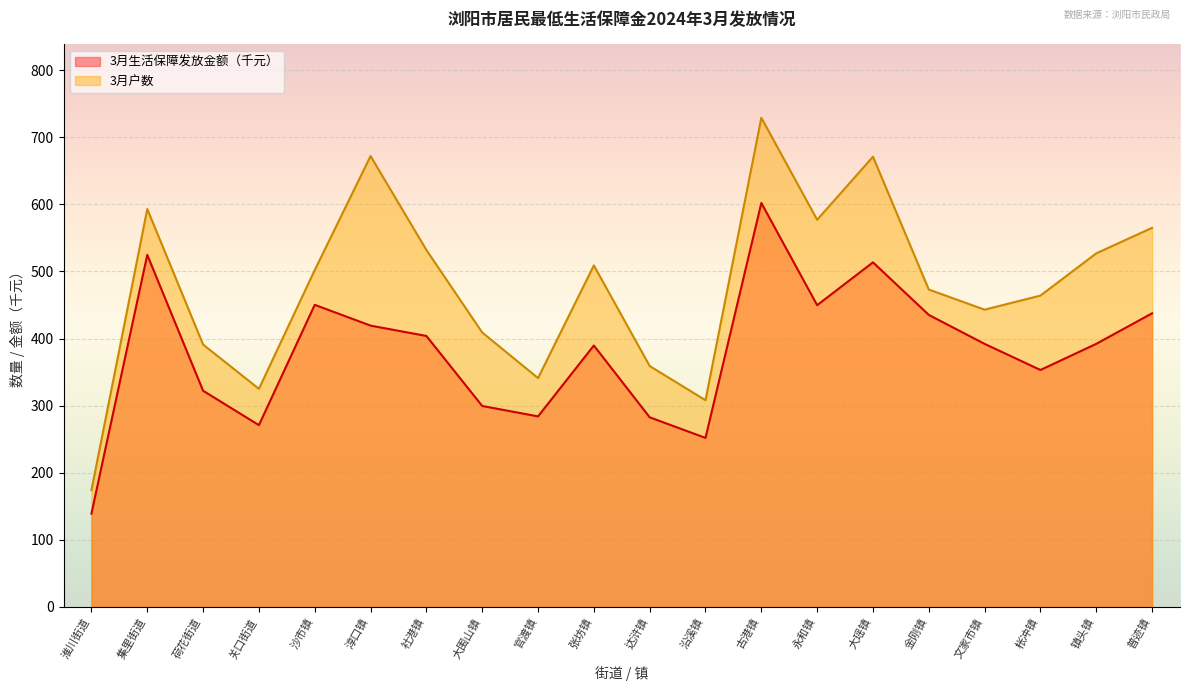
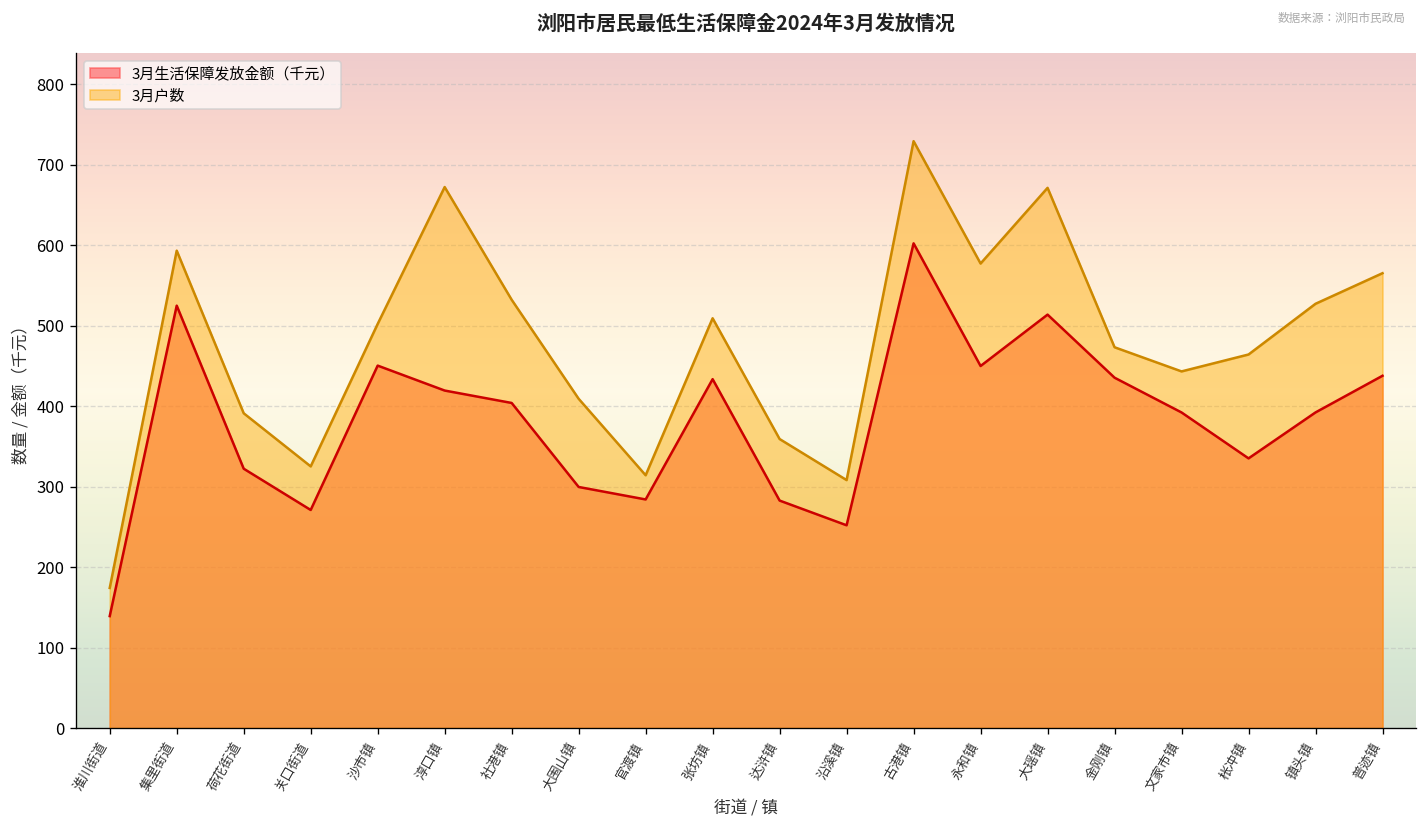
  {
    "3月生活保障发放金额（千元）": {
      "淮川街道": 140,
      "集里街道": 520,
      "荷花街道": 320,
      "关口街道": 270,
      "沙市镇": 450,
      "淳口镇": 420,
      "社港镇": 400,
      "大围山镇": 300,
      "官渡镇": 280,
-     "张坊镇": 390,
+     "张坊镇": 430,
      "达浒镇": 280,
      "沿溪镇": 250,
      "古港镇": 600,
      "永和镇": 450,
      "大瑶镇": 510,
      "金刚镇": 440,
      "文家市镇": 390,
-     "枨冲镇": 350,
+     "枨冲镇": 330,
      "镇头镇": 390,
      "普迹镇": 440
    },
    "3月户数": {
      "淮川街道": 170,
      "集里街道": 590,
      "荷花街道": 390,
      "关口街道": 330,
      "沙市镇": 500,
      "淳口镇": 670,
      "社港镇": 530,
      "大围山镇": 410,
-     "官渡镇": 340,
+     "官渡镇": 310,
      "张坊镇": 510,
      "达浒镇": 360,
      "沿溪镇": 310,
      "古港镇": 730,
      "永和镇": 580,
      "大瑶镇": 670,
      "金刚镇": 470,
      "文家市镇": 440,
      "枨冲镇": 460,
      "镇头镇": 530,
      "普迹镇": 570
    }
  }
